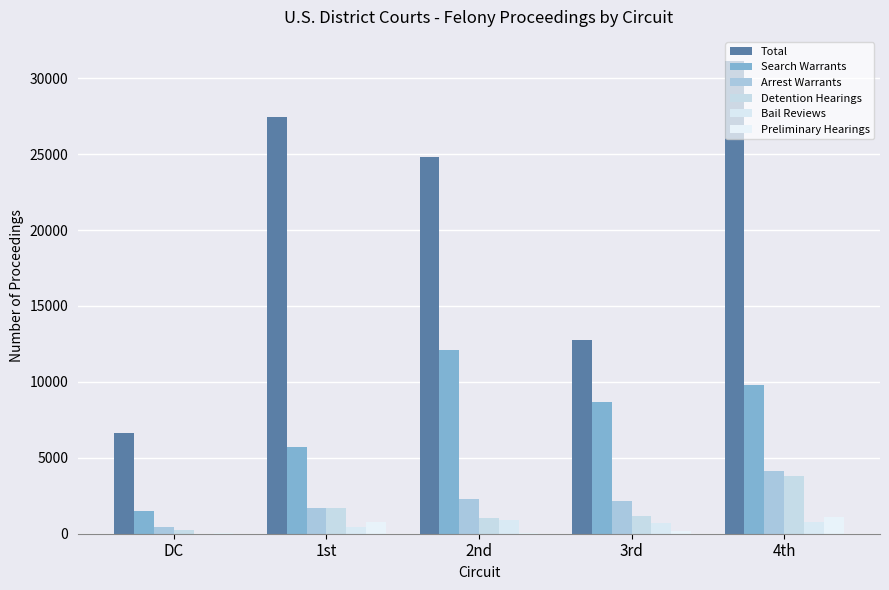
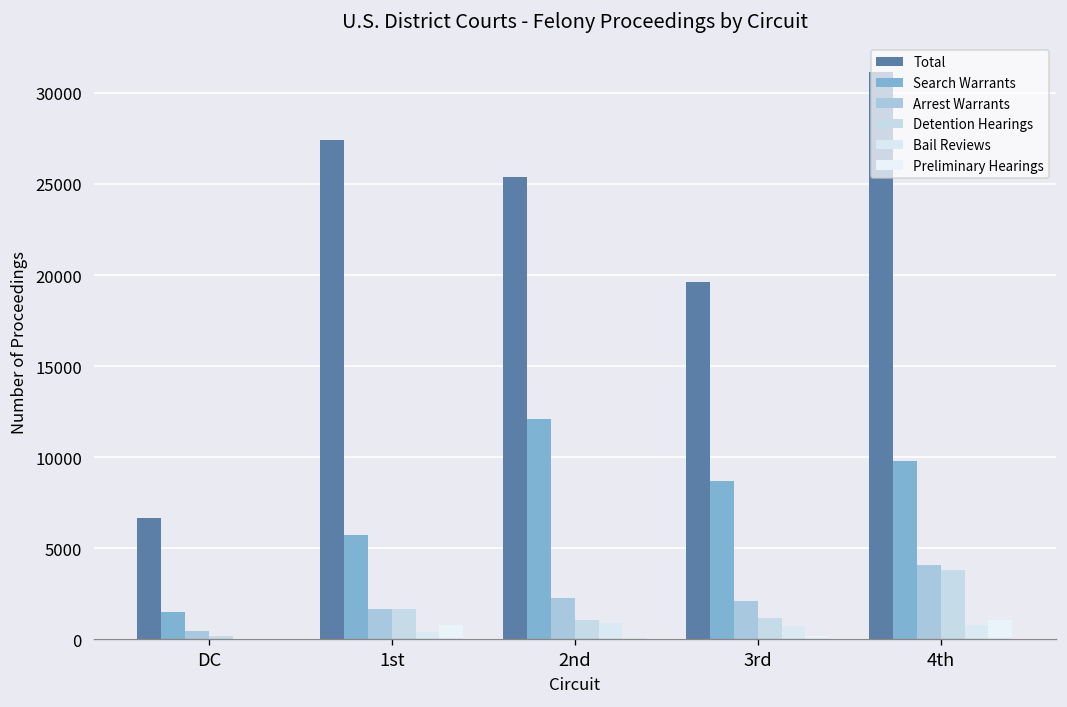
  {
    "Total": {
      "DC": 6700,
      "1st": 27400,
-     "2nd": 24800,
-     "3rd": 12800
+     "2nd": 25400,
+     "3rd": 19600
    }
  }
